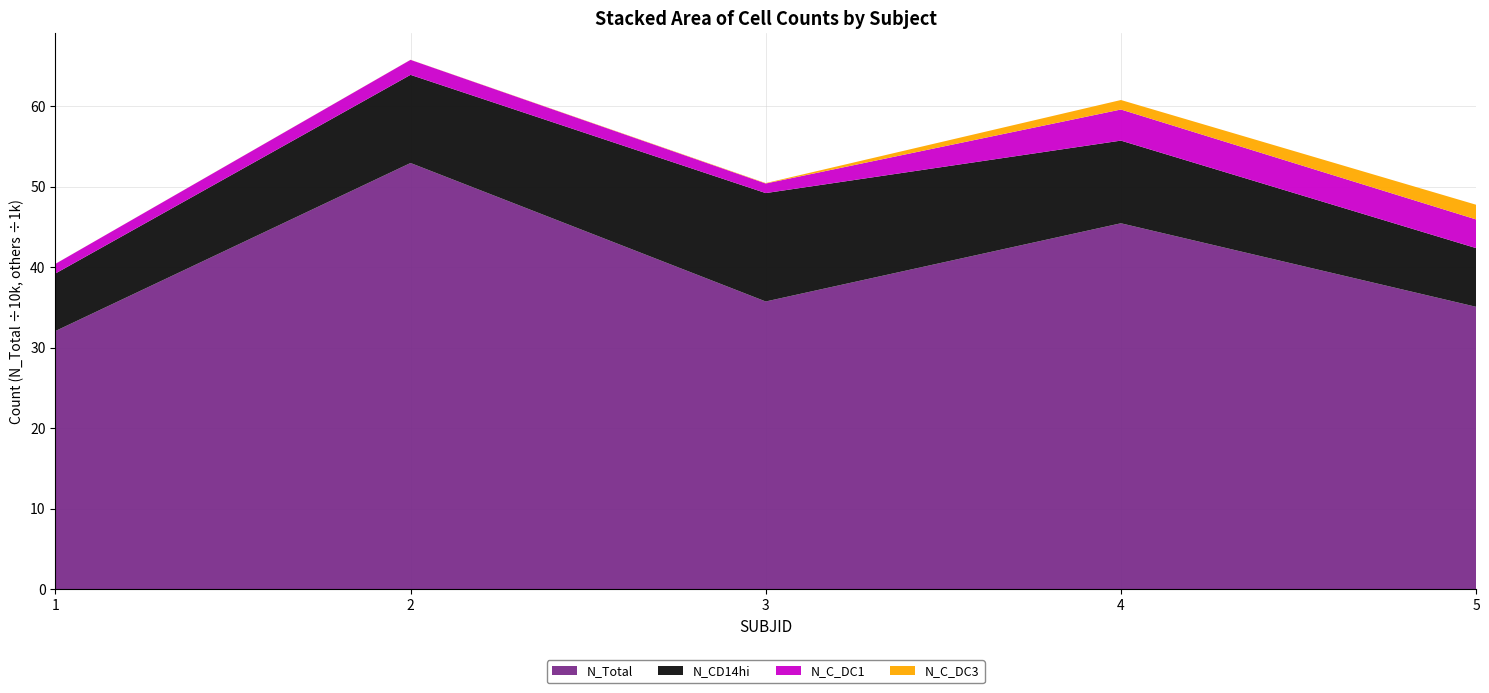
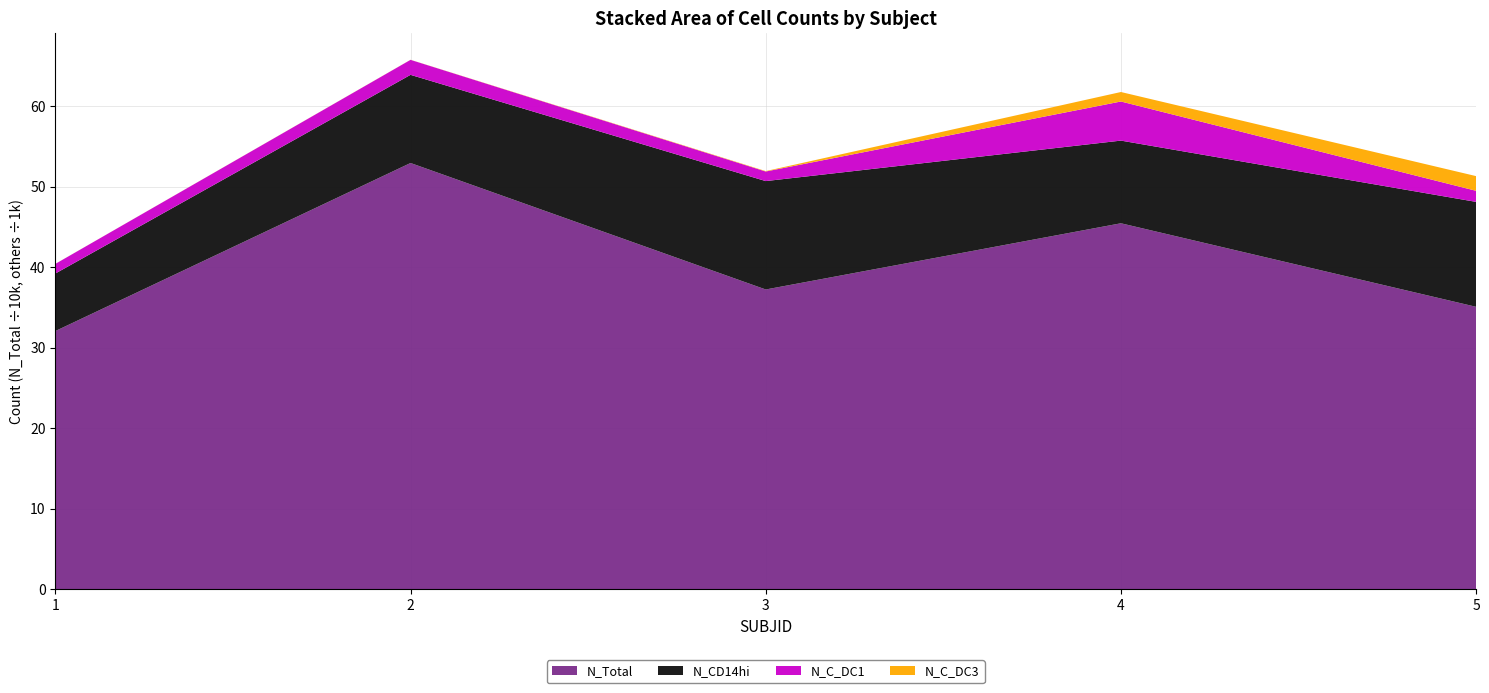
  {
    "N_Total": {
      "1": 32,
      "2": 53,
-     "3": 36,
+     "3": 37,
      "4": 45,
      "5": 35
    },
    "N_CD14hi": {
      "1": 7,
      "2": 11,
      "3": 13,
      "4": 10,
-     "5": 7
+     "5": 13
    },
    "N_C_DC1": {
-     "4": 4,
-     "5": 4
+     "4": 5,
+     "5": 1
    },
    "N_C_DC3": {
      "4": 1,
      "5": 2
    }
  }
